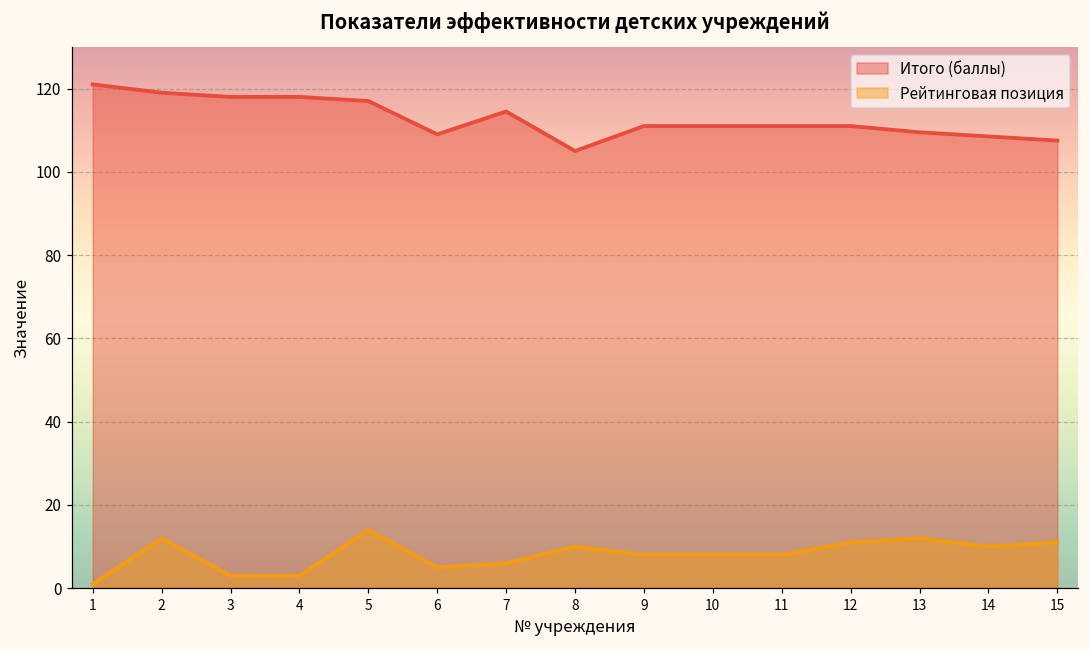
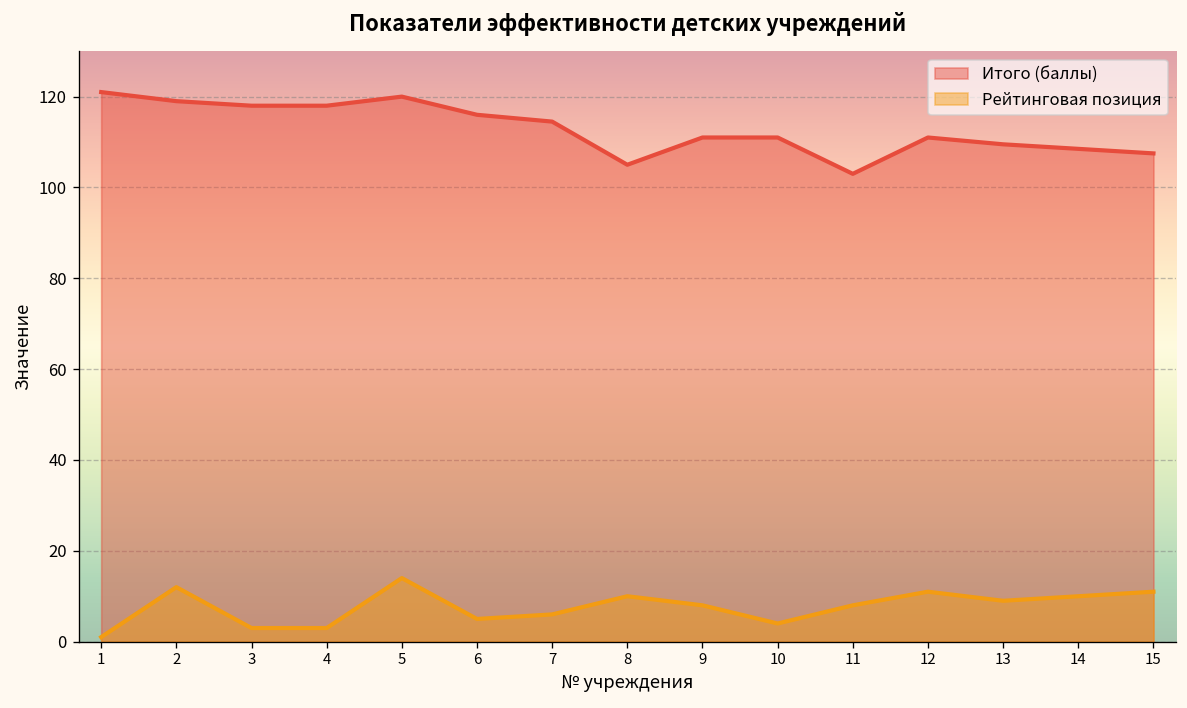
  {
    "Итого (баллы)": {
      "1": 121,
      "2": 119,
      "3": 118,
      "4": 118,
-     "5": 117,
-     "6": 109,
+     "5": 120,
+     "6": 116,
      "7": 115,
      "8": 105,
      "9": 111,
      "10": 111,
-     "11": 111,
+     "11": 103,
      "12": 111,
      "13": 110,
      "14": 109,
      "15": 108
    },
    "Рейтинговая позиция": {
      "1": 1,
      "2": 12,
      "3": 3,
      "4": 3,
      "5": 14,
      "6": 5,
      "7": 6,
      "8": 10,
      "9": 8,
-     "10": 8,
+     "10": 4,
      "11": 8,
      "12": 11,
-     "13": 12,
+     "13": 9,
      "14": 10,
      "15": 11
    }
  }
